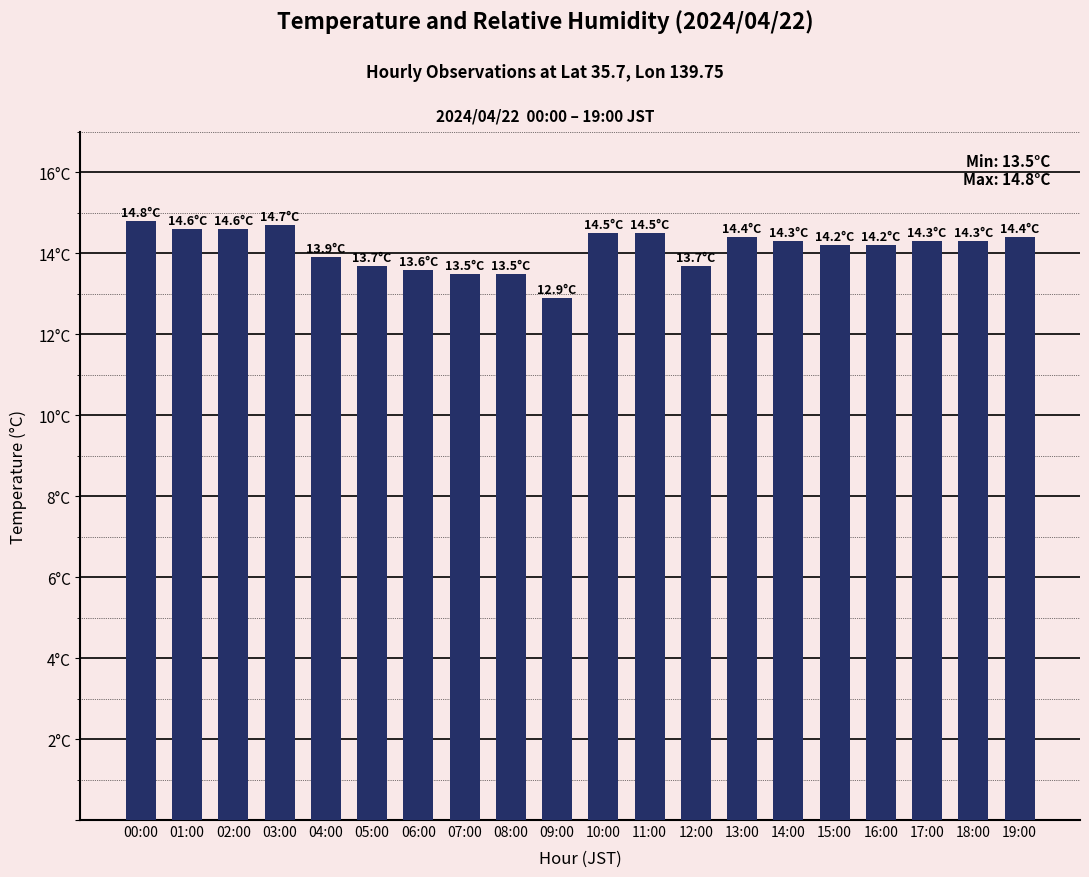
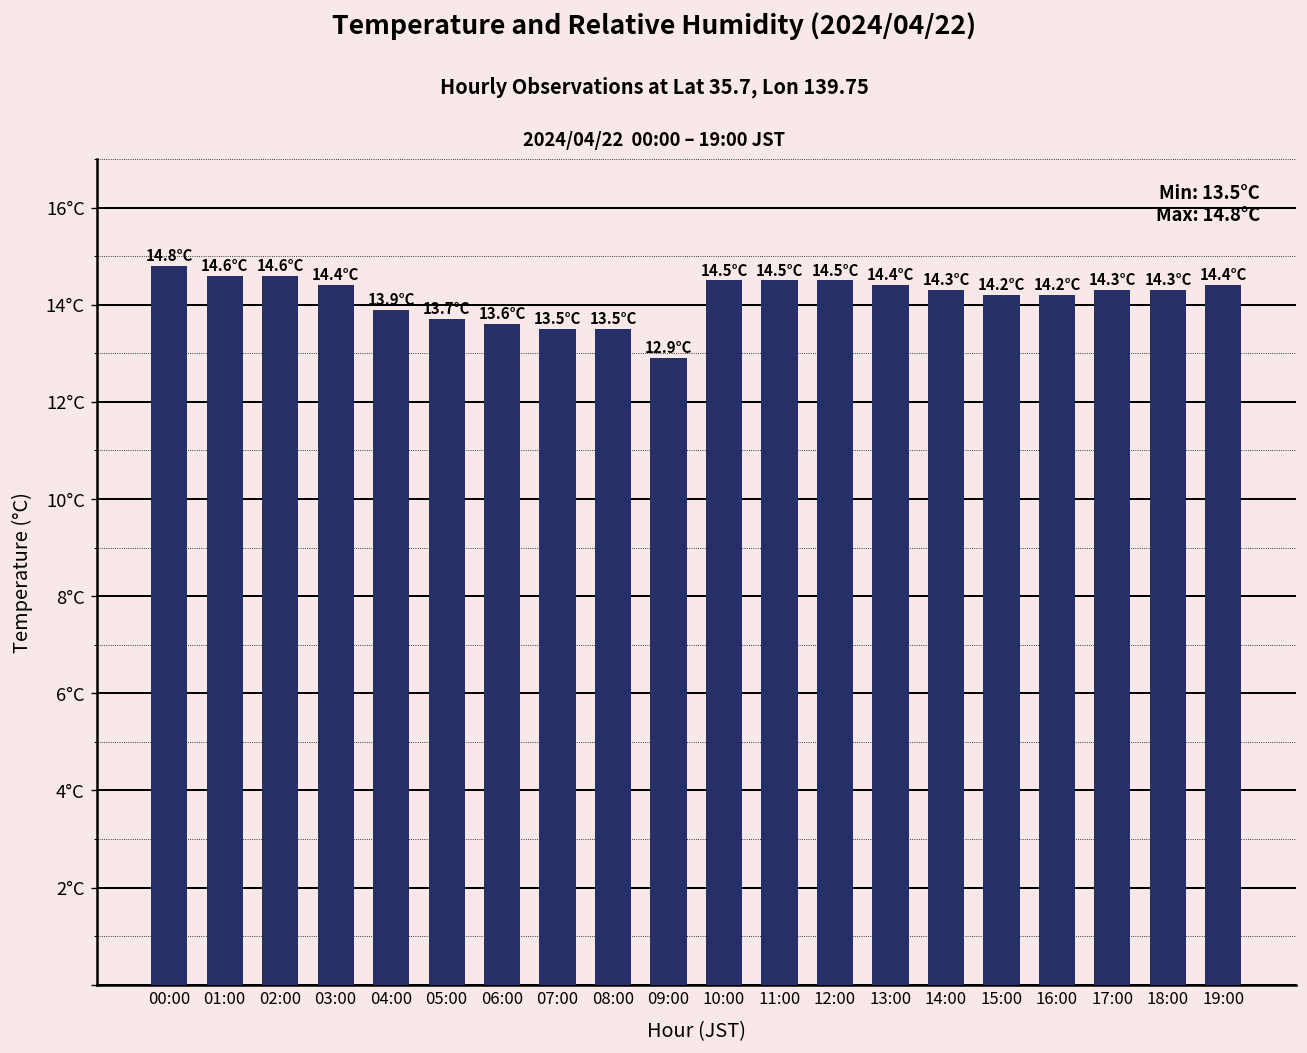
  {
    "00:00": "14.8°C",
    "01:00": "14.6°C",
    "02:00": "14.6°C",
-   "03:00": "14.7°C",
+   "03:00": "14.4°C",
    "04:00": "13.9°C",
    "05:00": "13.7°C",
    "06:00": "13.6°C",
    "07:00": "13.5°C",
    "08:00": "13.5°C",
    "09:00": "12.9°C",
    "10:00": "14.5°C",
    "11:00": "14.5°C",
-   "12:00": "13.7°C",
+   "12:00": "14.5°C",
    "13:00": "14.4°C",
    "14:00": "14.3°C",
    "15:00": "14.2°C",
    "16:00": "14.2°C",
    "17:00": "14.3°C",
    "18:00": "14.3°C",
    "19:00": "14.4°C"
  }
